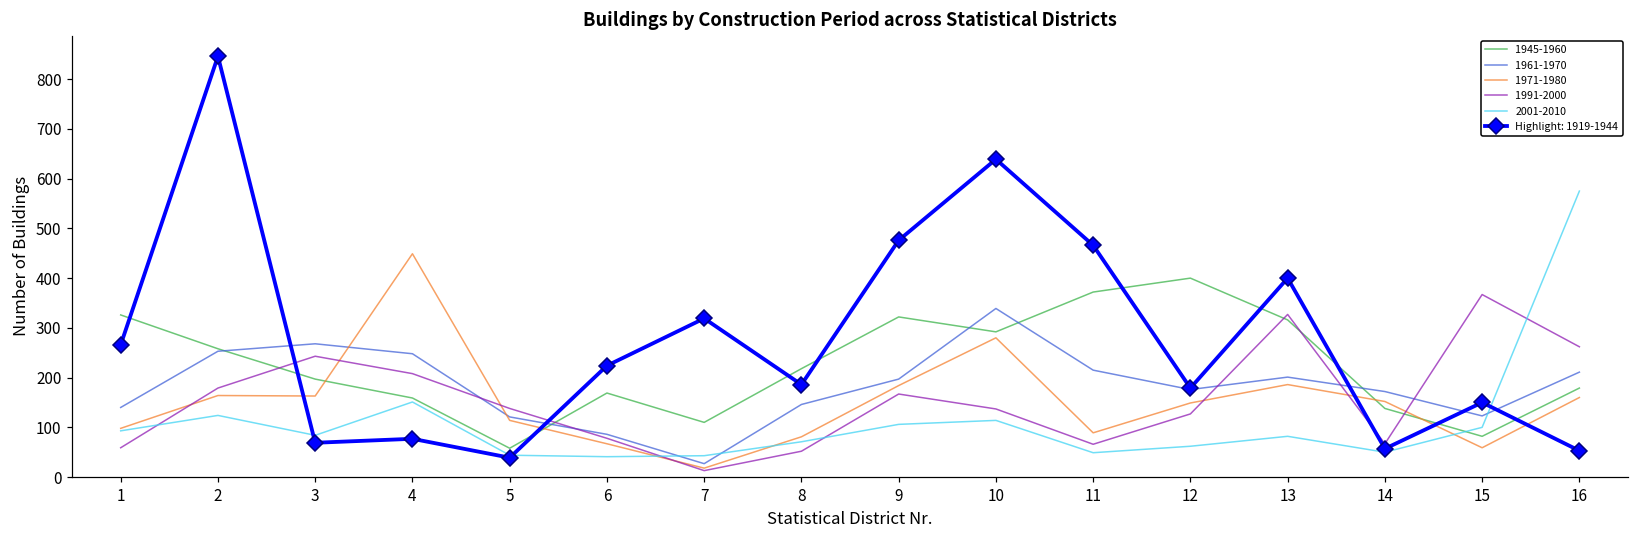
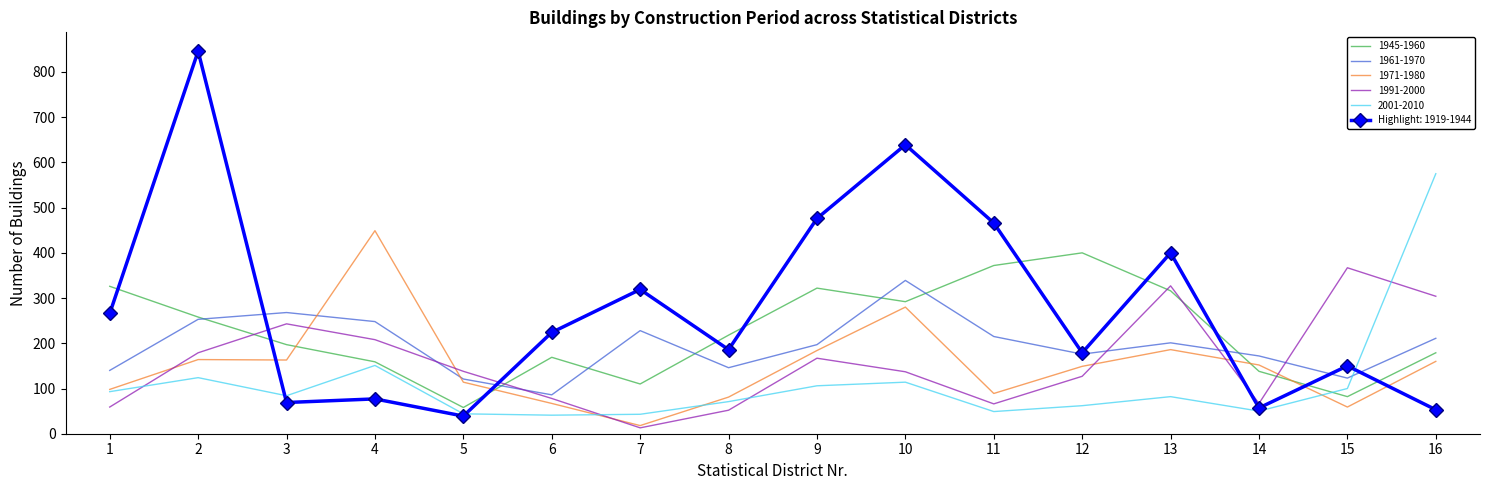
  {
    "1945-1960": {
      "1": 330,
      "3": 200,
      "4": 160,
      "5": 60,
      "6": 170,
      "7": 110,
      "8": 220,
      "9": 320,
      "10": 290,
      "11": 370,
      "12": 400,
      "13": 320,
      "14": 140,
      "15": 80,
      "16": 180
    },
    "1961-1970": {
      "1": 140,
      "3": 270,
      "4": 250,
      "5": 120,
      "6": 90,
-     "7": 30,
+     "7": 230,
      "8": 150,
      "9": 200,
      "10": 340,
      "11": 220,
      "13": 200,
      "14": 170,
      "15": 120,
      "16": 210
    },
    "1971-1980": {
      "2": 160,
      "3": 160,
      "4": 450,
      "5": 110,
      "6": 70,
      "8": 80,
      "9": 180,
      "10": 280,
      "11": 90,
      "12": 150,
      "13": 190,
      "14": 150,
      "15": 60,
      "16": 160
    },
    "1991-2000": {
      "1": 60,
      "2": 180,
      "3": 240,
      "4": 210,
      "5": 140,
      "6": 80,
      "8": 50,
      "9": 170,
      "10": 140,
      "11": 70,
      "12": 130,
      "13": 330,
      "14": 70,
      "15": 370,
-     "16": 260
+     "16": 300
    },
    "2001-2010": {
      "2": 120,
      "3": 80,
      "4": 150,
      "6": 40,
      "7": 40,
      "8": 70,
      "9": 110,
      "10": 110,
      "11": 50,
      "12": 60,
      "13": 80,
      "14": 50,
      "15": 100,
      "16": 580
    },
    "Highlight: 1919-1944": {
      "1": 270,
      "2": 850,
      "3": 70,
      "4": 80,
      "6": 220,
      "7": 320,
      "8": 190,
      "9": 480,
      "10": 640,
      "11": 470,
      "13": 400,
      "14": 60,
      "15": 150,
      "16": 50
    }
  }
